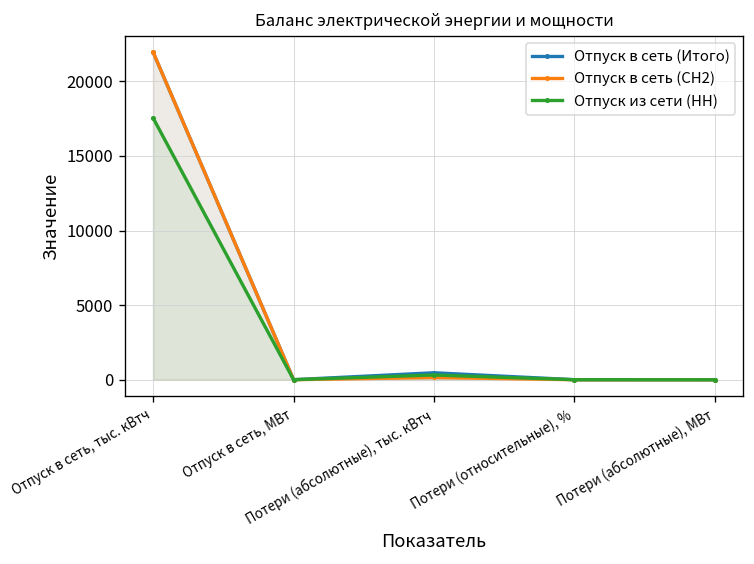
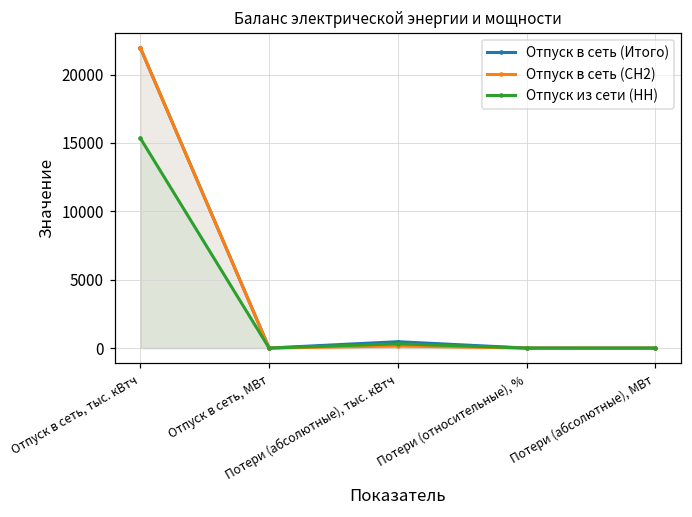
  {
    "Отпуск из сети (НН)": {
-     "Отпуск в сеть, тыс. кВтч": 17500
+     "Отпуск в сеть, тыс. кВтч": 15300
    }
  }
